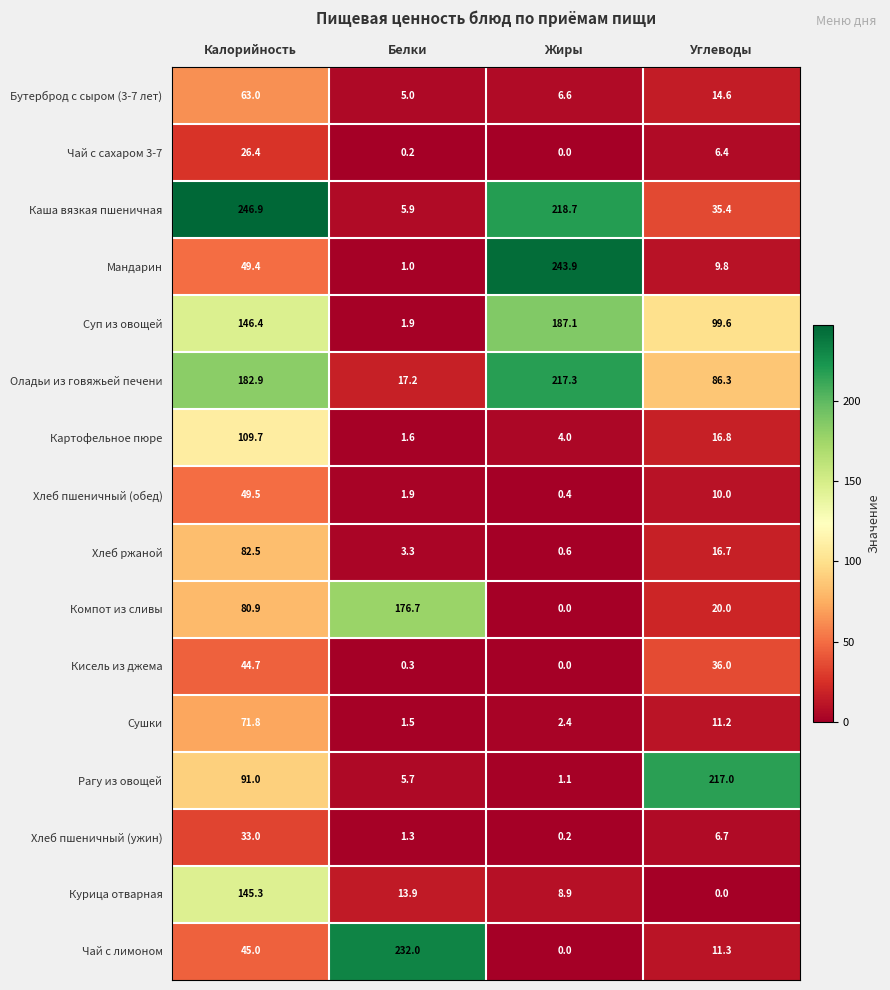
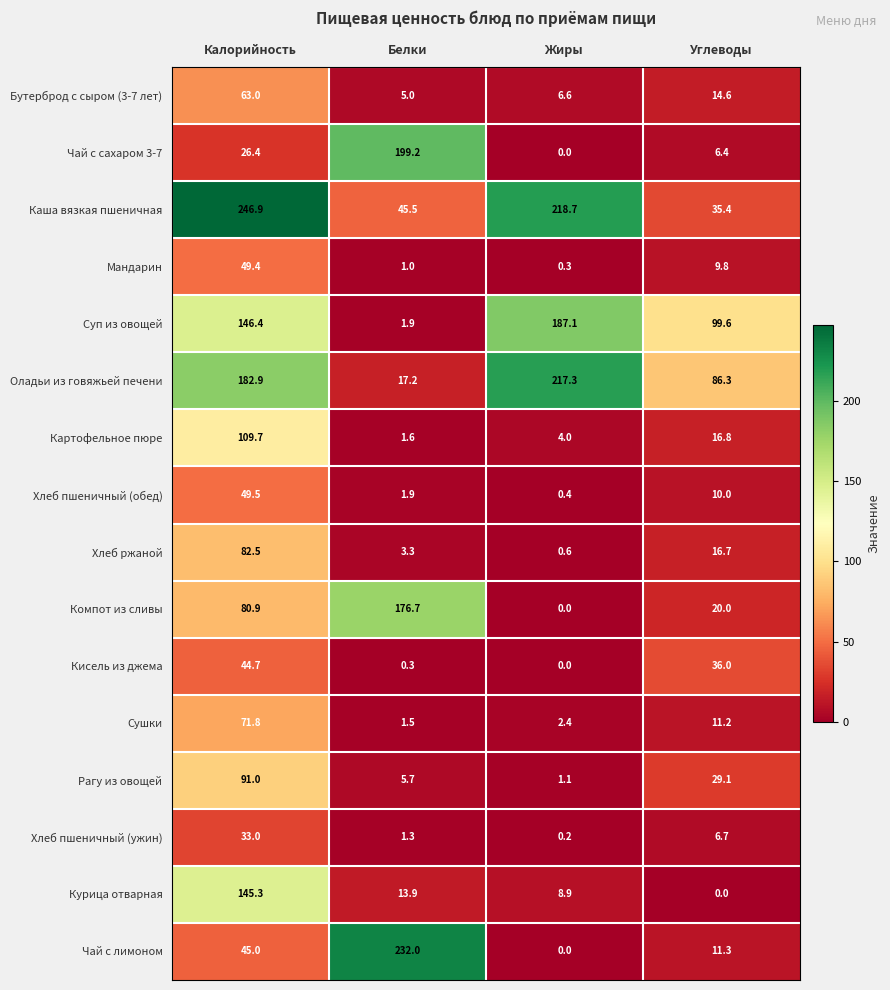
  {
    "Бутерброд с сыром (3-7 лет)": {
      "Калорийность": 63.0,
      "Белки": 5.0,
      "Жиры": 6.6,
      "Углеводы": 14.6
    },
    "Чай с сахаром 3-7": {
      "Калорийность": 26.4,
-     "Белки": 0.2,
+     "Белки": 199.2,
      "Жиры": 0.0,
      "Углеводы": 6.4
    },
    "Каша вязкая пшеничная": {
      "Калорийность": 246.9,
-     "Белки": 5.9,
+     "Белки": 45.5,
      "Жиры": 218.7,
      "Углеводы": 35.4
    },
    "Мандарин": {
      "Калорийность": 49.4,
      "Белки": 1.0,
-     "Жиры": 243.9,
+     "Жиры": 0.3,
      "Углеводы": 9.8
    },
    "Суп из овощей": {
      "Калорийность": 146.4,
      "Белки": 1.9,
      "Жиры": 187.1,
      "Углеводы": 99.6
    },
    "Оладьи из говяжьей печени": {
      "Калорийность": 182.9,
      "Белки": 17.2,
      "Жиры": 217.3,
      "Углеводы": 86.3
    },
    "Картофельное пюре": {
      "Калорийность": 109.7,
      "Белки": 1.6,
      "Жиры": 4.0,
      "Углеводы": 16.8
    },
    "Хлеб пшеничный (обед)": {
      "Калорийность": 49.5,
      "Белки": 1.9,
      "Жиры": 0.4,
      "Углеводы": 10.0
    },
    "Хлеб ржаной": {
      "Калорийность": 82.5,
      "Белки": 3.3,
      "Жиры": 0.6,
      "Углеводы": 16.7
    },
    "Компот из сливы": {
      "Калорийность": 80.9,
      "Белки": 176.7,
      "Жиры": 0.0,
      "Углеводы": 20.0
    },
    "Кисель из джема": {
      "Калорийность": 44.7,
      "Белки": 0.3,
      "Жиры": 0.0,
      "Углеводы": 36.0
    },
    "Сушки": {
      "Калорийность": 71.8,
      "Белки": 1.5,
      "Жиры": 2.4,
      "Углеводы": 11.2
    },
    "Рагу из овощей": {
      "Калорийность": 91.0,
      "Белки": 5.7,
      "Жиры": 1.1,
-     "Углеводы": 217.0
+     "Углеводы": 29.1
    },
    "Хлеб пшеничный (ужин)": {
      "Калорийность": 33.0,
      "Белки": 1.3,
      "Жиры": 0.2,
      "Углеводы": 6.7
    },
    "Курица отварная": {
      "Калорийность": 145.3,
      "Белки": 13.9,
      "Жиры": 8.9,
      "Углеводы": 0.0
    },
    "Чай с лимоном": {
      "Калорийность": 45.0,
      "Белки": 232.0,
      "Жиры": 0.0,
      "Углеводы": 11.3
    }
  }
